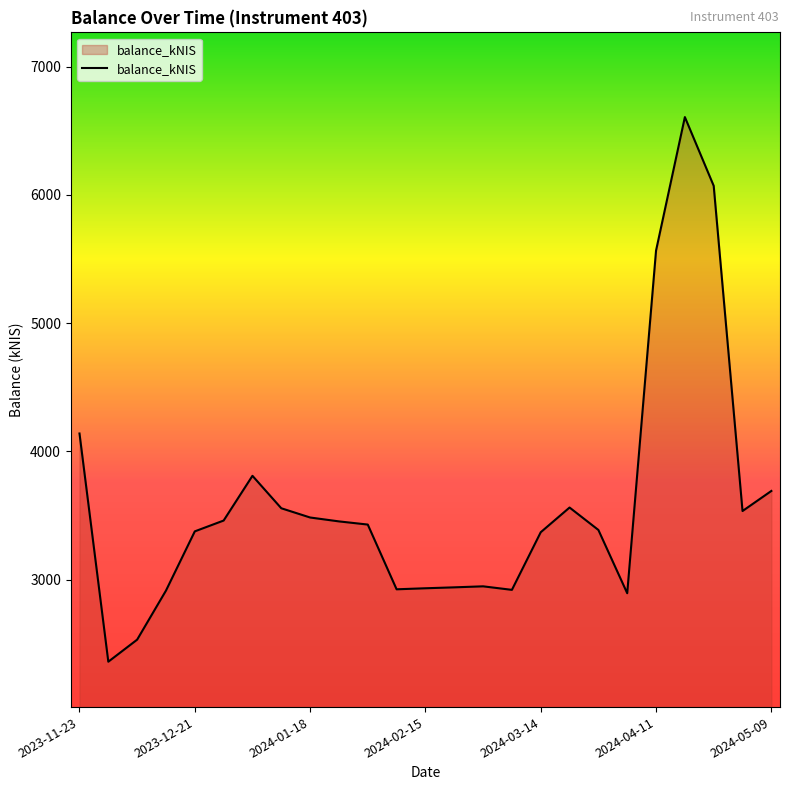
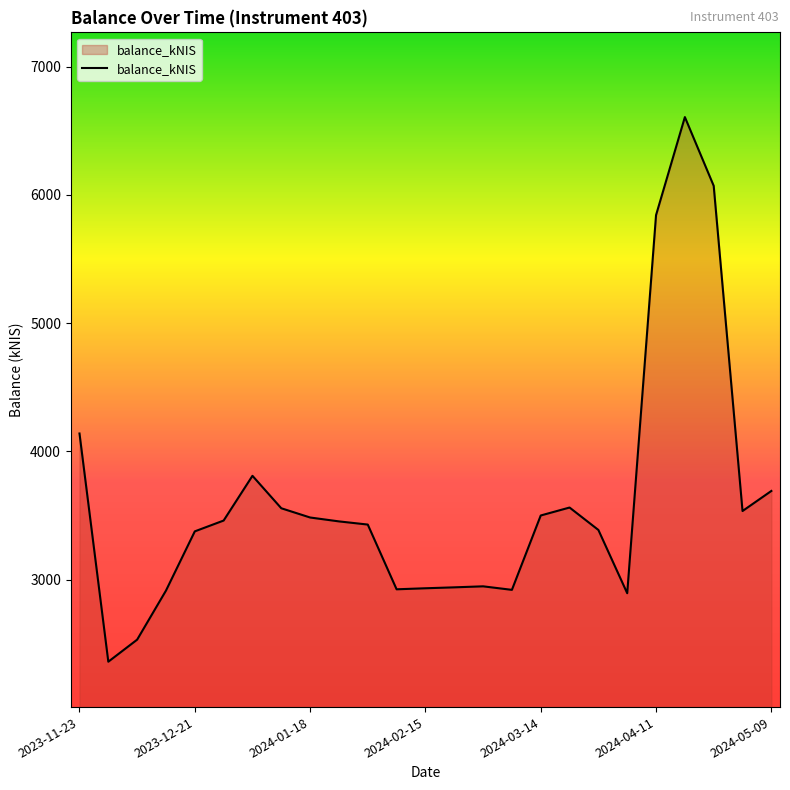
  {
    "2023-11-23": 4140,
    "2023-12-21": 3380,
    "2024-01-18": 3480,
    "2024-02-15": 2930,
-   "2024-03-14": 3370,
-   "2024-04-11": 5570,
+   "2024-03-14": 3500,
+   "2024-04-11": 5840,
    "2024-05-09": 3690
  }
